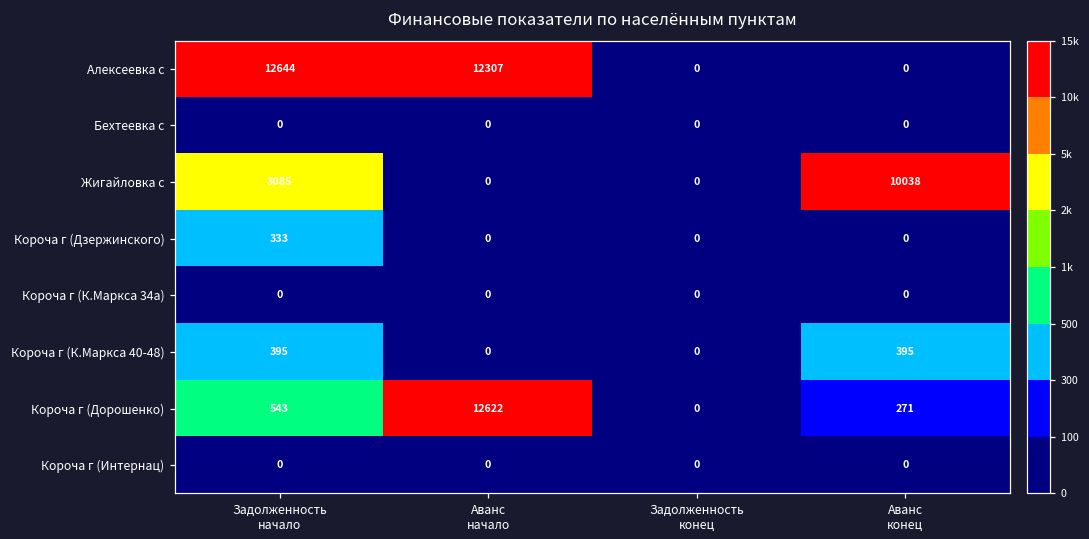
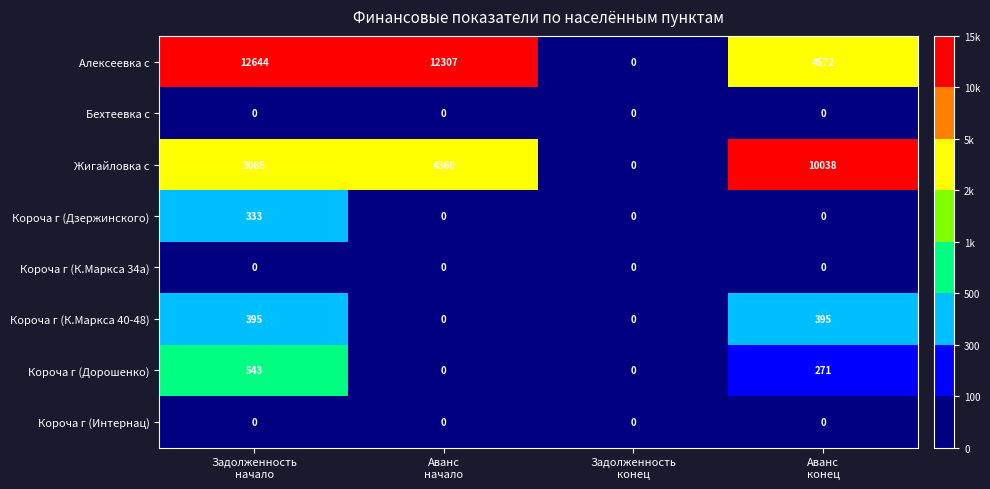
  {
    "Алексеевка с": {
      "Задолженность начало": 12644,
      "Аванс начало": 12307,
      "Задолженность конец": 0,
-     "Аванс конец": 0
+     "Аванс конец": 4572
    },
    "Бехтеевка с": {
      "Задолженность начало": 0,
      "Аванс начало": 0,
      "Задолженность конец": 0,
      "Аванс конец": 0
    },
    "Жигайловка с": {
      "Задолженность начало": 3085,
-     "Аванс начало": 0,
+     "Аванс начало": 4360,
      "Задолженность конец": 0,
      "Аванс конец": 10038
    },
    "Короча г (Дзержинского)": {
      "Задолженность начало": 333,
      "Аванс начало": 0,
      "Задолженность конец": 0,
      "Аванс конец": 0
    },
    "Короча г (К.Маркса 34а)": {
      "Задолженность начало": 0,
      "Аванс начало": 0,
      "Задолженность конец": 0,
      "Аванс конец": 0
    },
    "Короча г (К.Маркса 40-48)": {
      "Задолженность начало": 395,
      "Аванс начало": 0,
      "Задолженность конец": 0,
      "Аванс конец": 395
    },
    "Короча г (Дорошенко)": {
      "Задолженность начало": 543,
-     "Аванс начало": 12622,
+     "Аванс начало": 0,
      "Задолженность конец": 0,
      "Аванс конец": 271
    },
    "Короча г (Интернац)": {
      "Задолженность начало": 0,
      "Аванс начало": 0,
      "Задолженность конец": 0,
      "Аванс конец": 0
    }
  }
